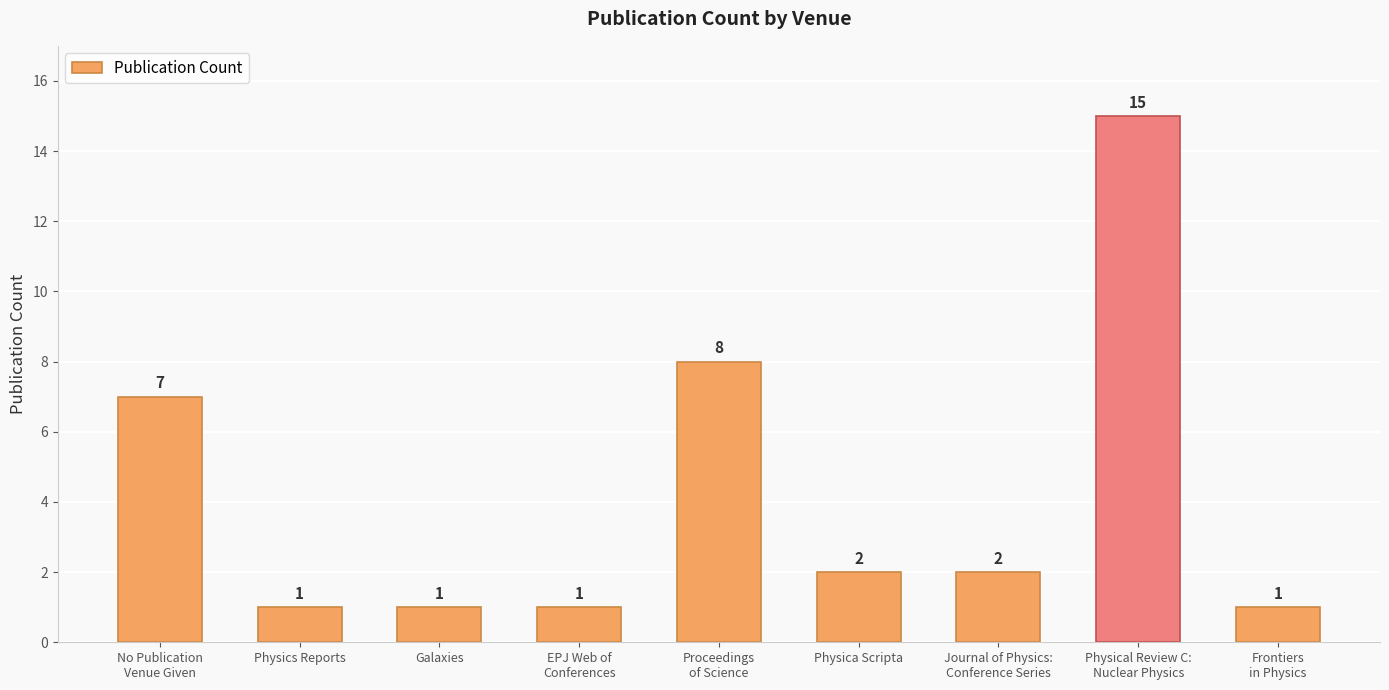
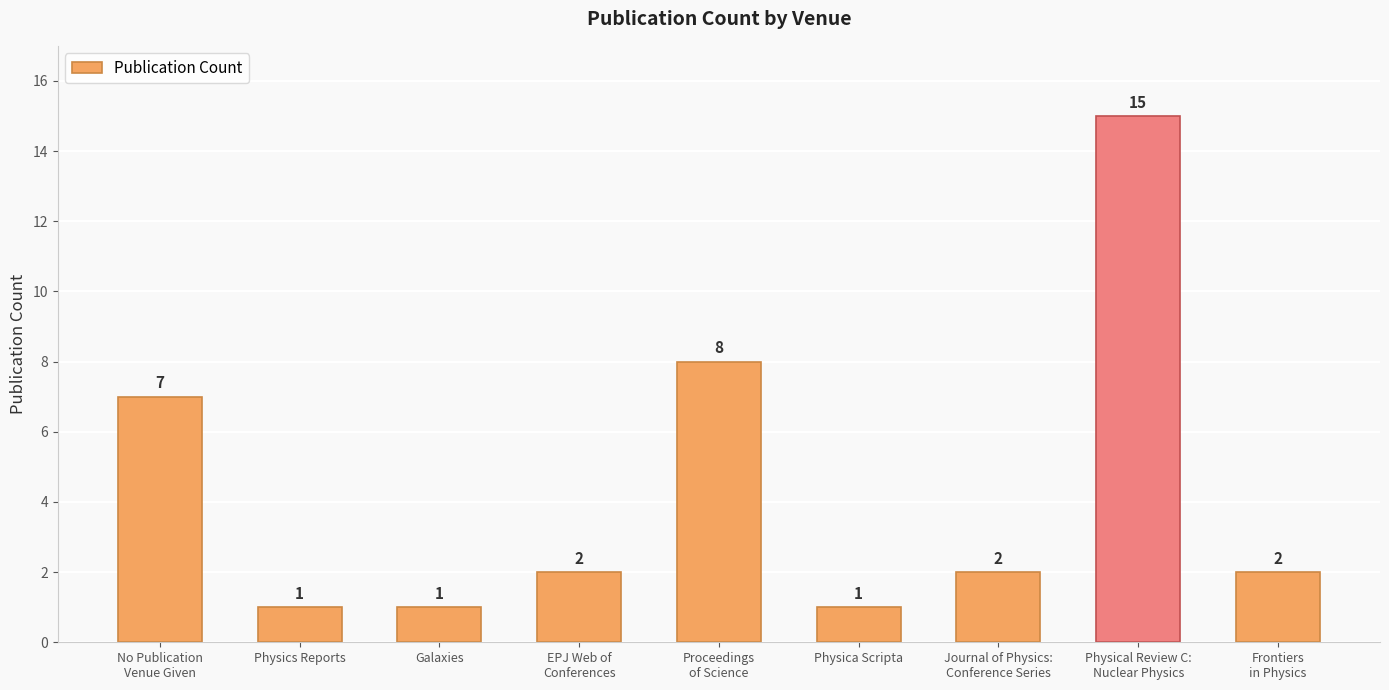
  {
    "No Publication Venue Given": 7,
    "Physics Reports": 1,
    "Galaxies": 1,
-   "EPJ Web of Conferences": 1,
+   "EPJ Web of Conferences": 2,
    "Proceedings of Science": 8,
-   "Physica Scripta": 2,
+   "Physica Scripta": 1,
    "Journal of Physics: Conference Series": 2,
    "Physical Review C: Nuclear Physics": 15,
-   "Frontiers in Physics": 1
+   "Frontiers in Physics": 2
  }
